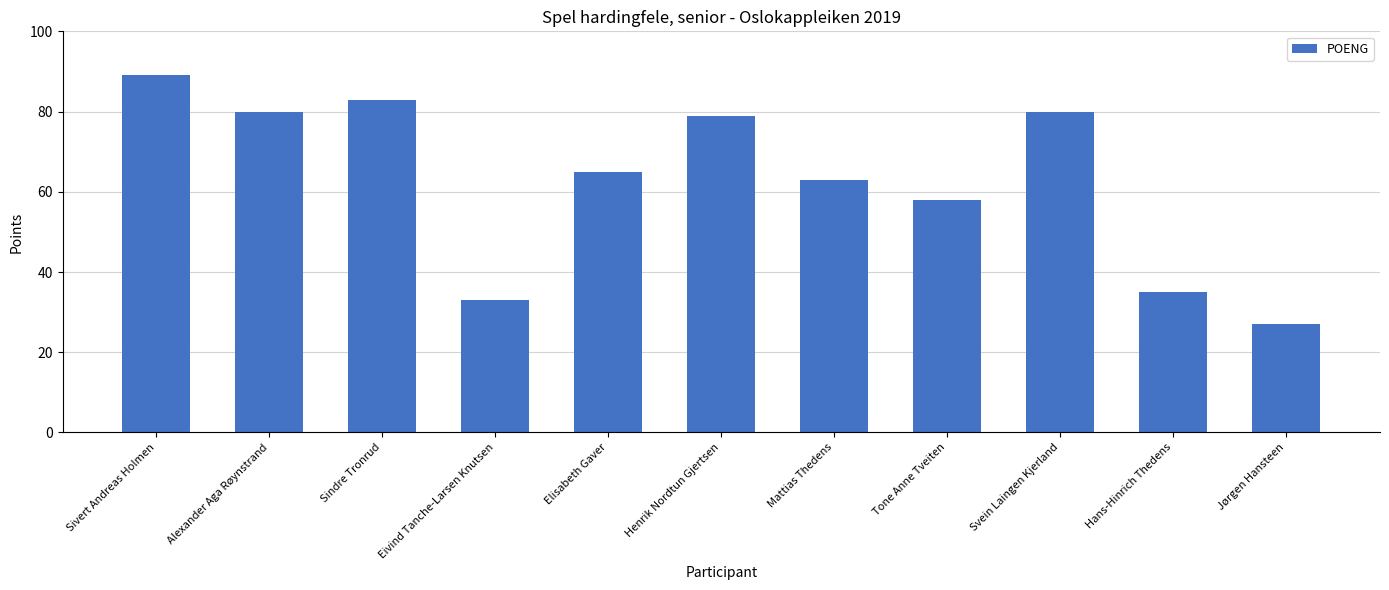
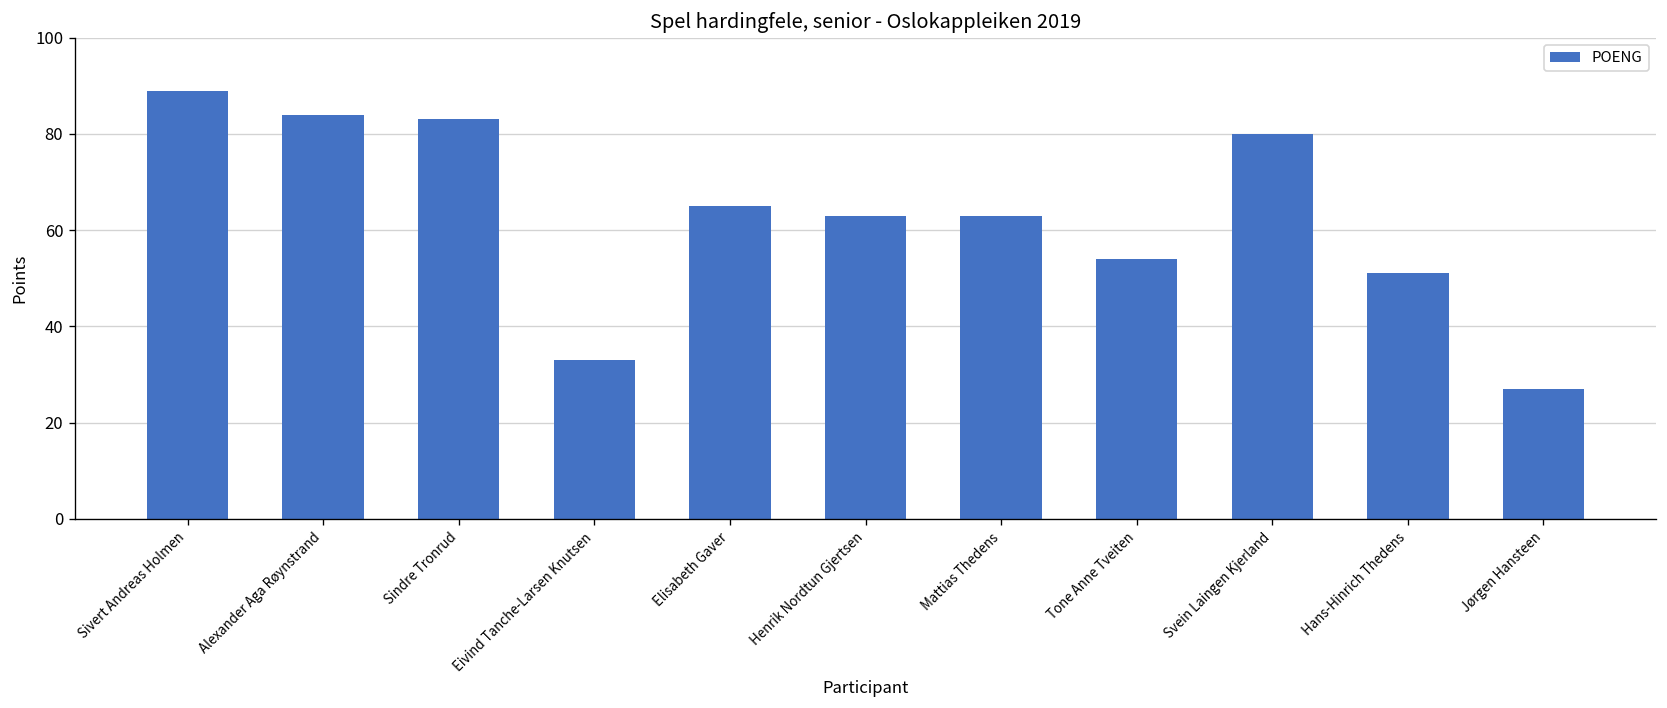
  {
    "Sivert Andreas Holmen": 89,
-   "Alexander Aga Røynstrand": 80,
+   "Alexander Aga Røynstrand": 84,
    "Sindre Tronrud": 83,
    "Eivind Tanche-Larsen Knutsen": 33,
    "Elisabeth Gaver": 65,
-   "Henrik Nordtun Gjertsen": 79,
+   "Henrik Nordtun Gjertsen": 63,
    "Mattias Thedens": 63,
-   "Tone Anne Tveiten": 58,
+   "Tone Anne Tveiten": 54,
    "Svein Laingen Kjerland": 80,
-   "Hans-Hinrich Thedens": 35,
+   "Hans-Hinrich Thedens": 51,
    "Jørgen Hansteen": 27
  }
